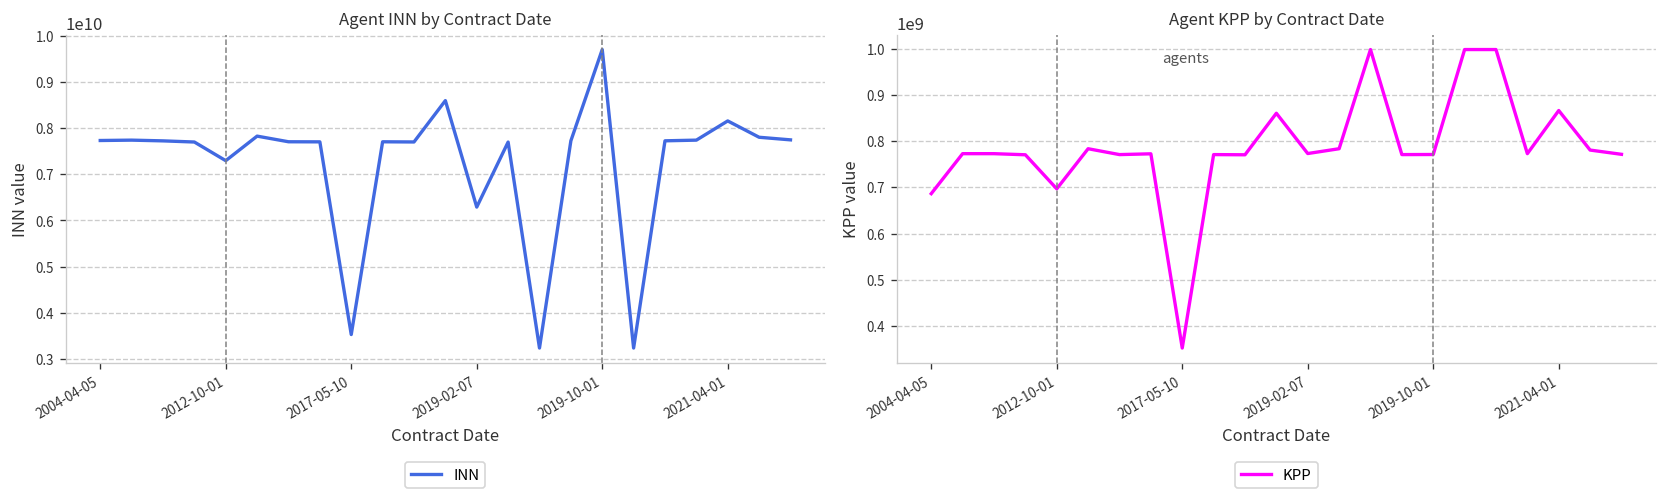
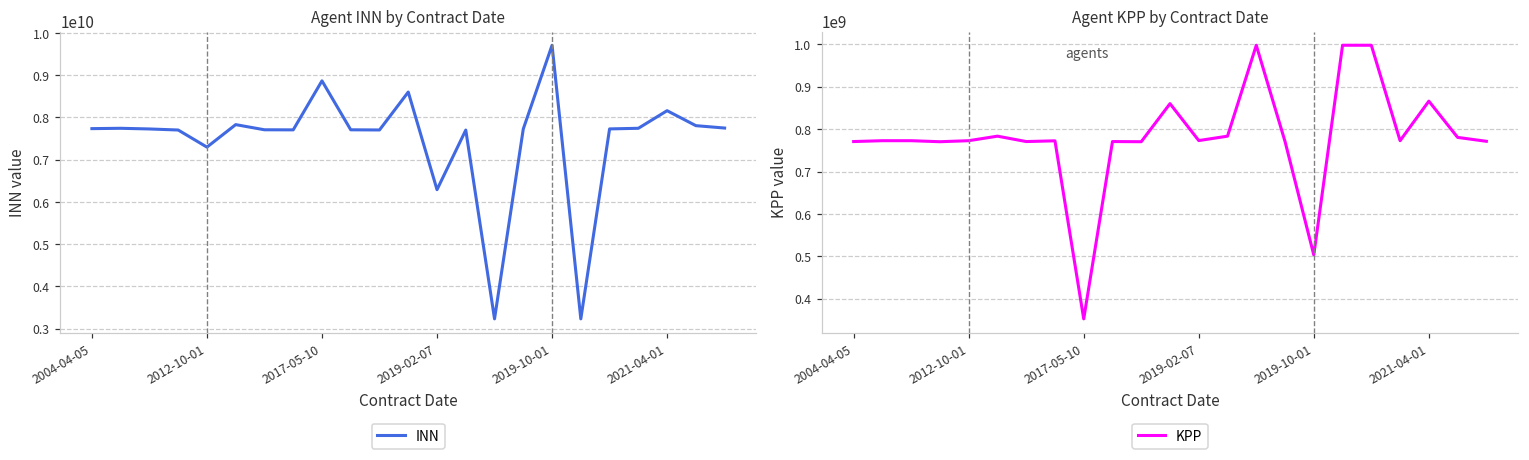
  {
    "Agent INN by Contract Date": {
      "2004-04-05": 7700000000,
      "2012-10-01": 7300000000,
-     "2017-05-10": 3500000000,
+     "2017-05-10": 8900000000,
      "2019-02-07": 6300000000,
      "2019-10-01": 9700000000,
      "2021-04-01": 8200000000
    },
    "Agent KPP by Contract Date": {
-     "2004-04-05": 690000000,
-     "2012-10-01": 700000000,
+     "2004-04-05": 770000000,
+     "2012-10-01": 770000000,
      "2017-05-10": 350000000,
      "2019-02-07": 770000000,
-     "2019-10-01": 770000000,
+     "2019-10-01": 500000000,
      "2021-04-01": 870000000
    }
  }
